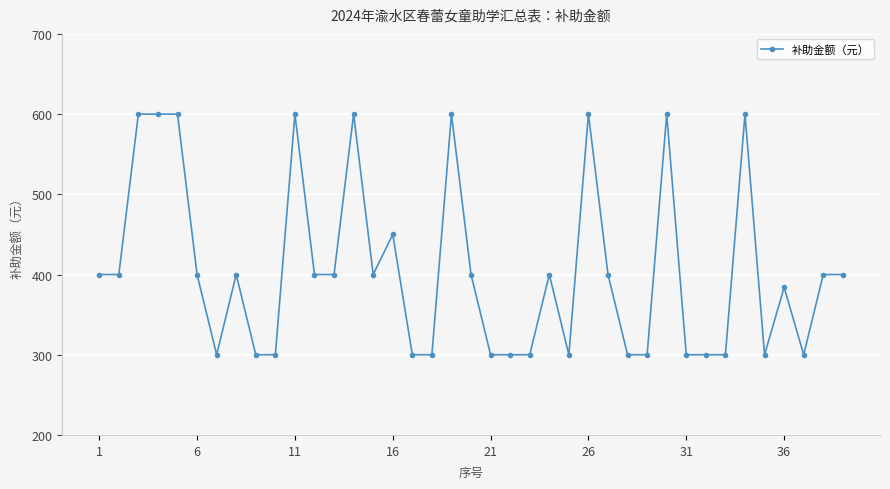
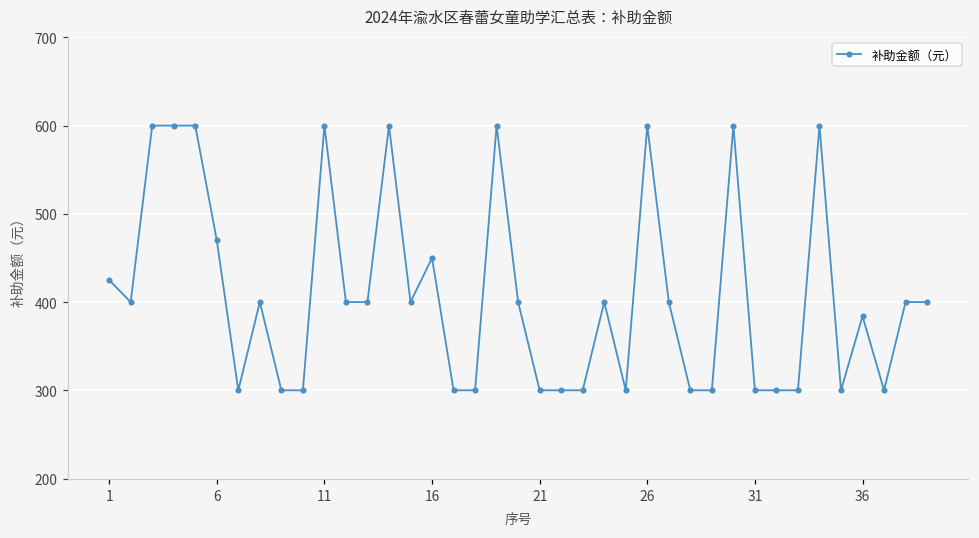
  {
-   "1": 400,
-   "6": 400,
+   "1": 430,
+   "6": 470,
    "11": 600,
    "16": 450,
    "21": 300,
    "26": 600,
    "31": 300,
    "36": 380
  }
